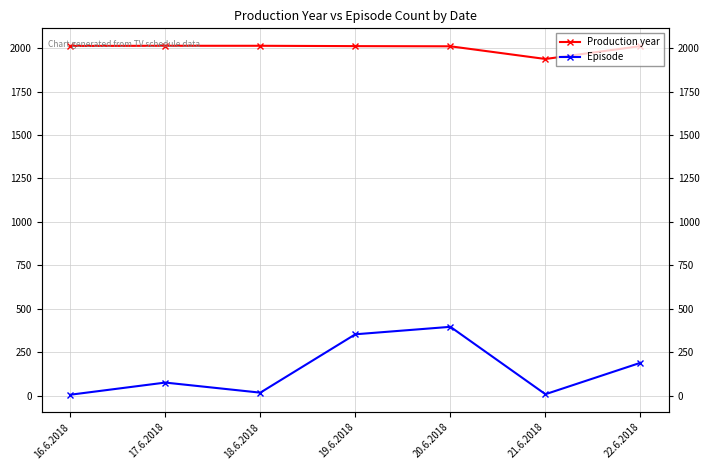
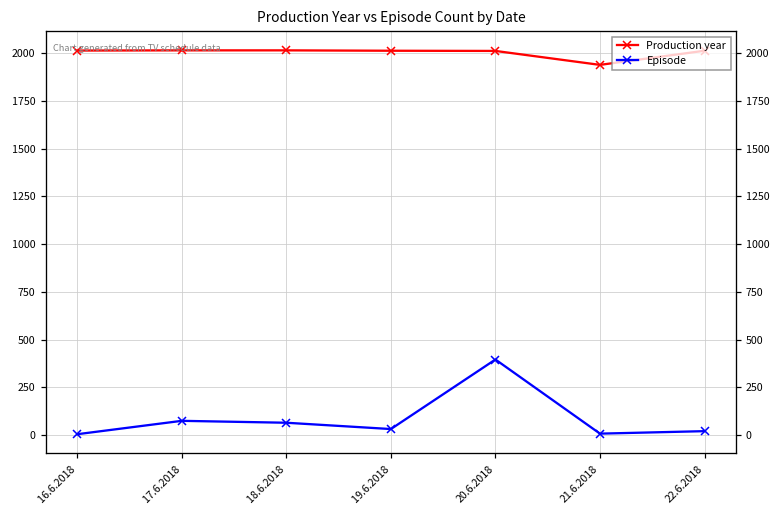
  {
    "Production year": {
      "16.6.2018": 2010,
      "17.6.2018": 2010,
      "18.6.2018": 2010,
      "19.6.2018": 2010,
      "20.6.2018": 2010,
      "21.6.2018": 1940
    },
    "Episode": {
      "16.6.2018": 10,
      "17.6.2018": 80,
-     "18.6.2018": 20,
-     "19.6.2018": 350,
+     "18.6.2018": 70,
+     "19.6.2018": 30,
      "20.6.2018": 400,
      "21.6.2018": 10,
-     "22.6.2018": 190
+     "22.6.2018": 20
    }
  }
